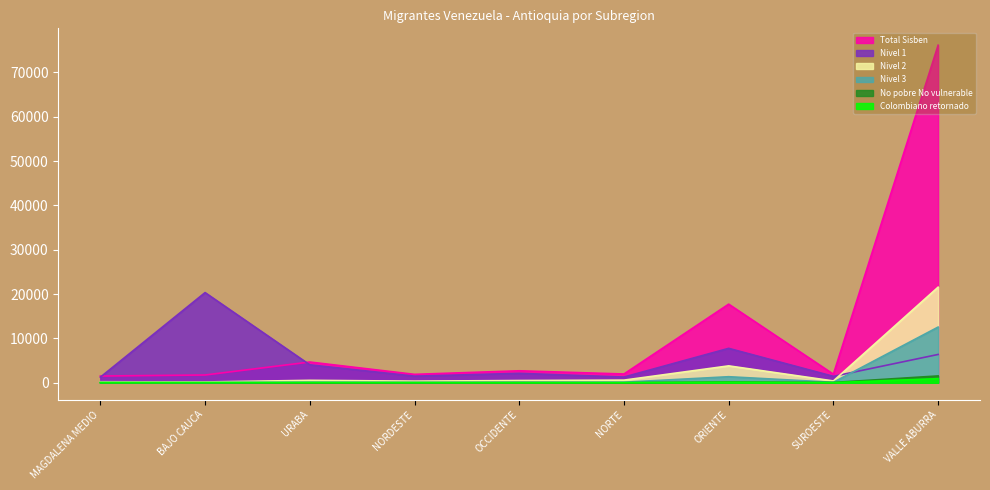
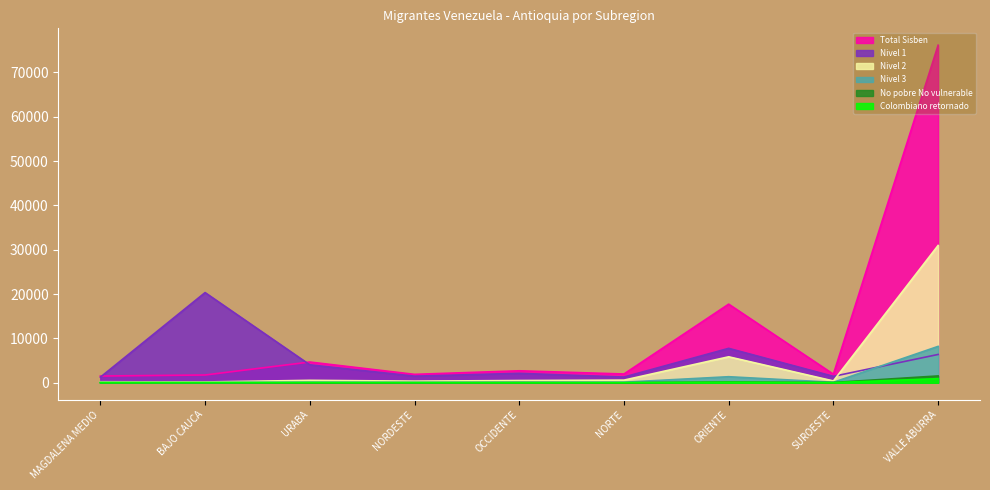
  {
    "Total Sisben": {
      "BAJO CAUCA": 2000,
      "URABA": 5000,
      "NORTE": 2000,
      "ORIENTE": 18000
    },
    "Nivel 1": {
      "BAJO CAUCA": 20000,
      "URABA": 4000,
      "NORTE": 1000,
      "ORIENTE": 8000,
      "VALLE ABURRA": 6000
    },
    "Nivel 2": {
-     "ORIENTE": 4000,
-     "VALLE ABURRA": 22000
+     "ORIENTE": 6000,
+     "VALLE ABURRA": 31000
    },
    "Nivel 3": {
      "ORIENTE": 1000,
-     "VALLE ABURRA": 13000
+     "VALLE ABURRA": 8000
    },
    "No pobre No vulnerable": {
      "VALLE ABURRA": 2000
    },
    "Colombiano retornado": {
      "VALLE ABURRA": 1000
    }
  }
